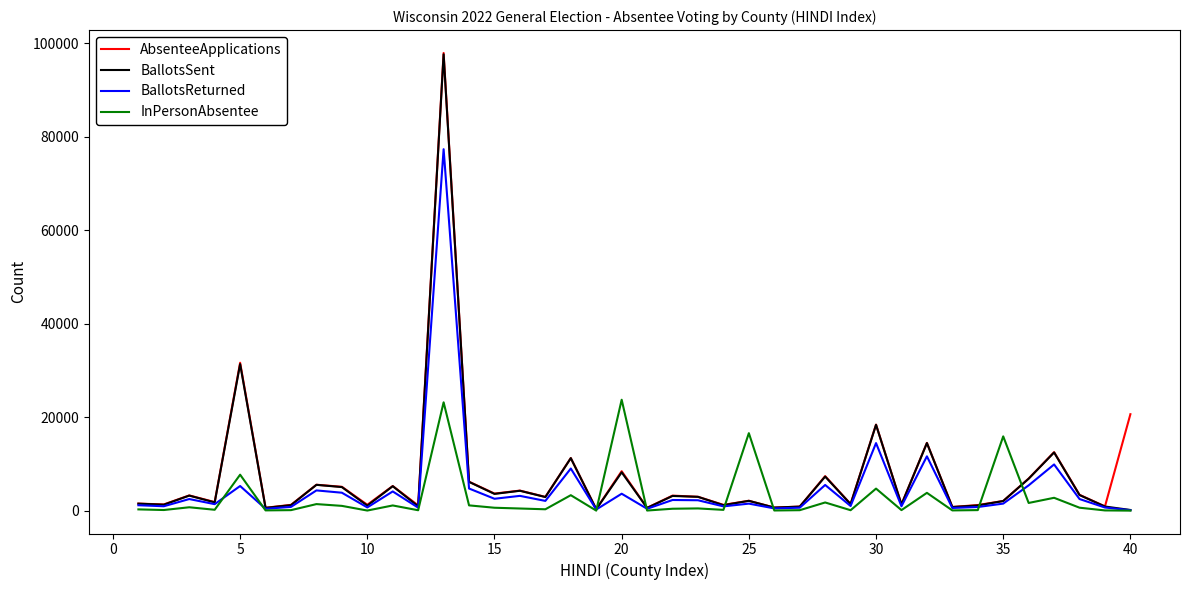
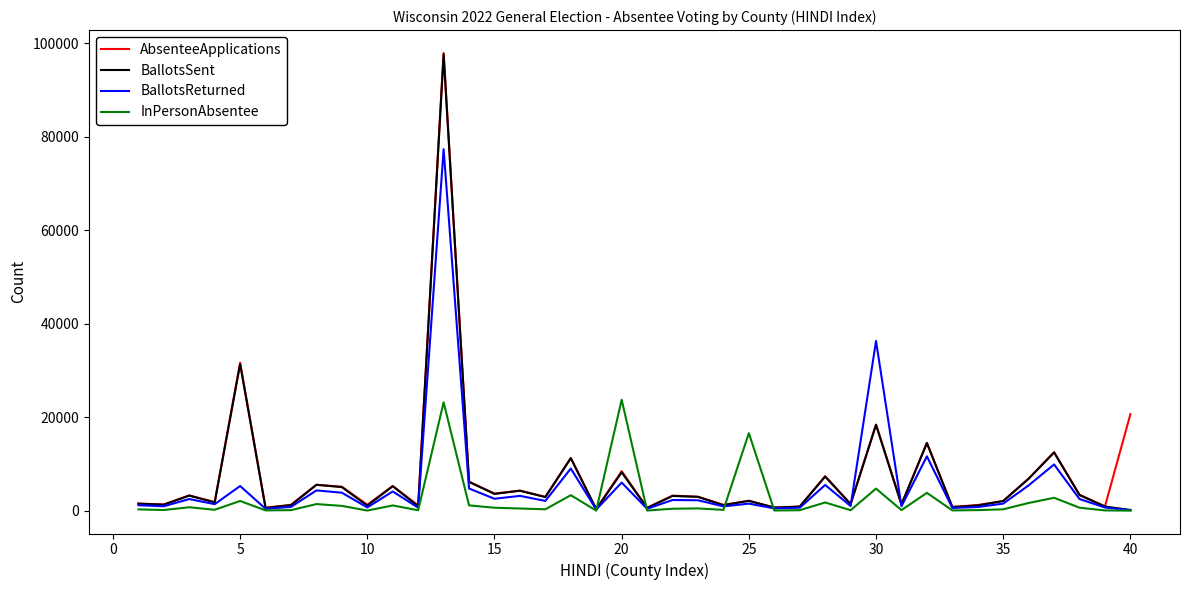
  {
    "AbsenteeApplications": {
      "40": 21000
    },
    "BallotsReturned": {
      "5": 5000,
      "15": 3000,
-     "20": 4000,
+     "20": 6000,
      "25": 2000,
-     "30": 14000,
+     "30": 36000,
      "35": 2000
    },
    "InPersonAbsentee": {
-     "5": 8000,
+     "5": 2000,
      "10": 0,
      "15": 1000,
      "20": 24000,
      "25": 17000,
      "30": 5000,
-     "35": 16000
+     "35": 0
    }
  }
